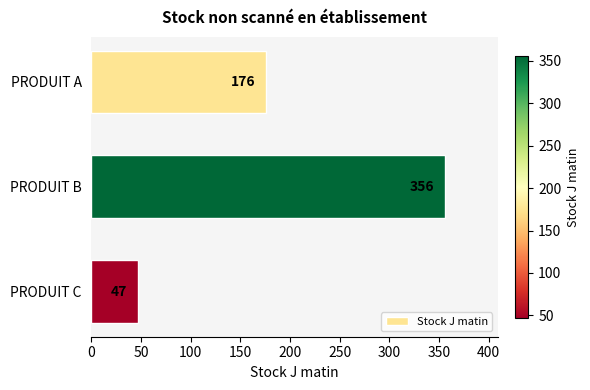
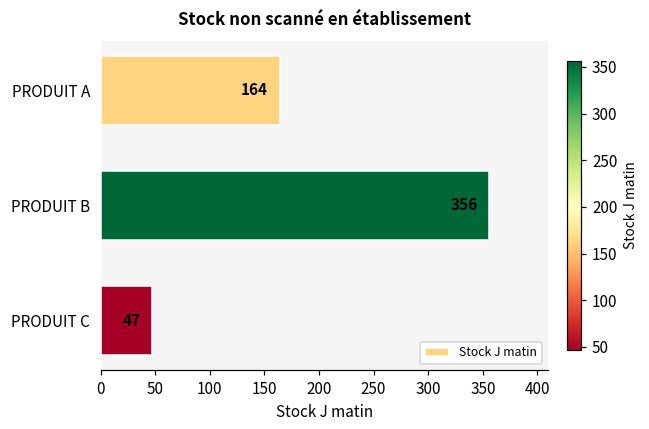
  {
-   "PRODUIT A": 176,
+   "PRODUIT A": 164,
    "PRODUIT B": 356,
    "PRODUIT C": 47
  }
